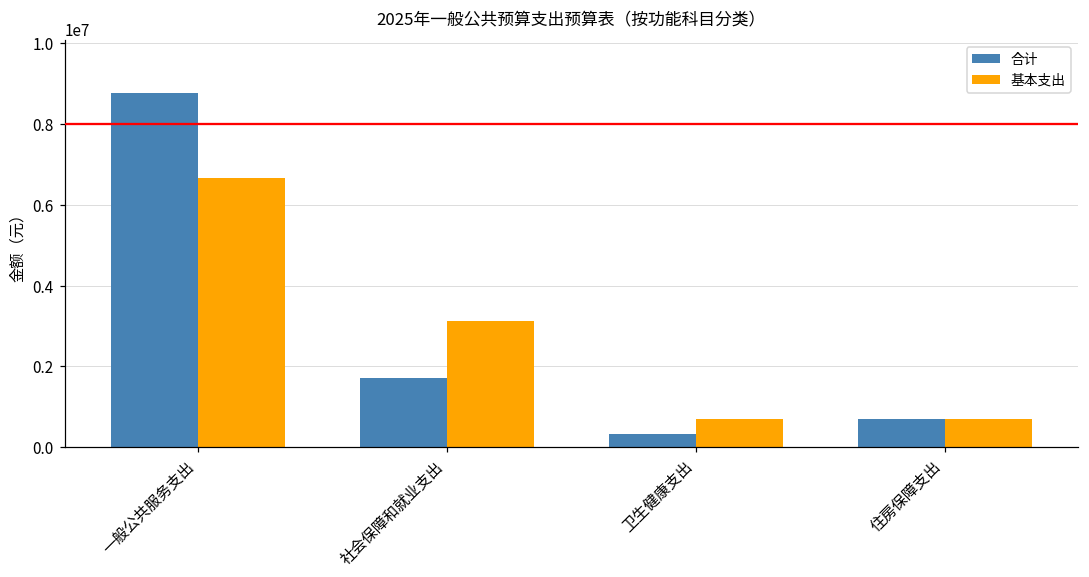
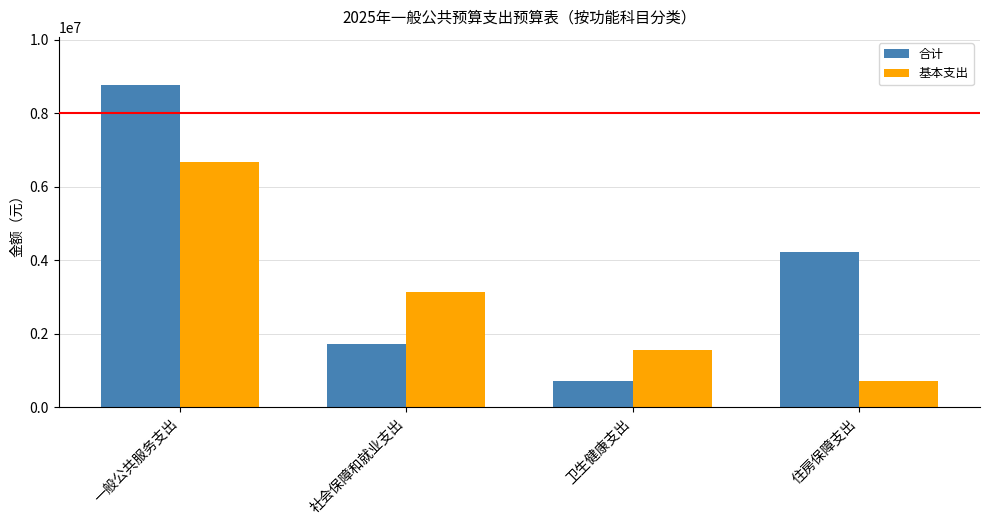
  {
    "合计": {
      "一般公共服务支出": 8800000,
      "社会保障和就业支出": 1700000,
-     "卫生健康支出": 300000,
-     "住房保障支出": 700000
+     "卫生健康支出": 700000,
+     "住房保障支出": 4200000
    },
    "基本支出": {
      "一般公共服务支出": 6700000,
      "社会保障和就业支出": 3100000,
-     "卫生健康支出": 700000,
+     "卫生健康支出": 1600000,
      "住房保障支出": 700000
    }
  }
